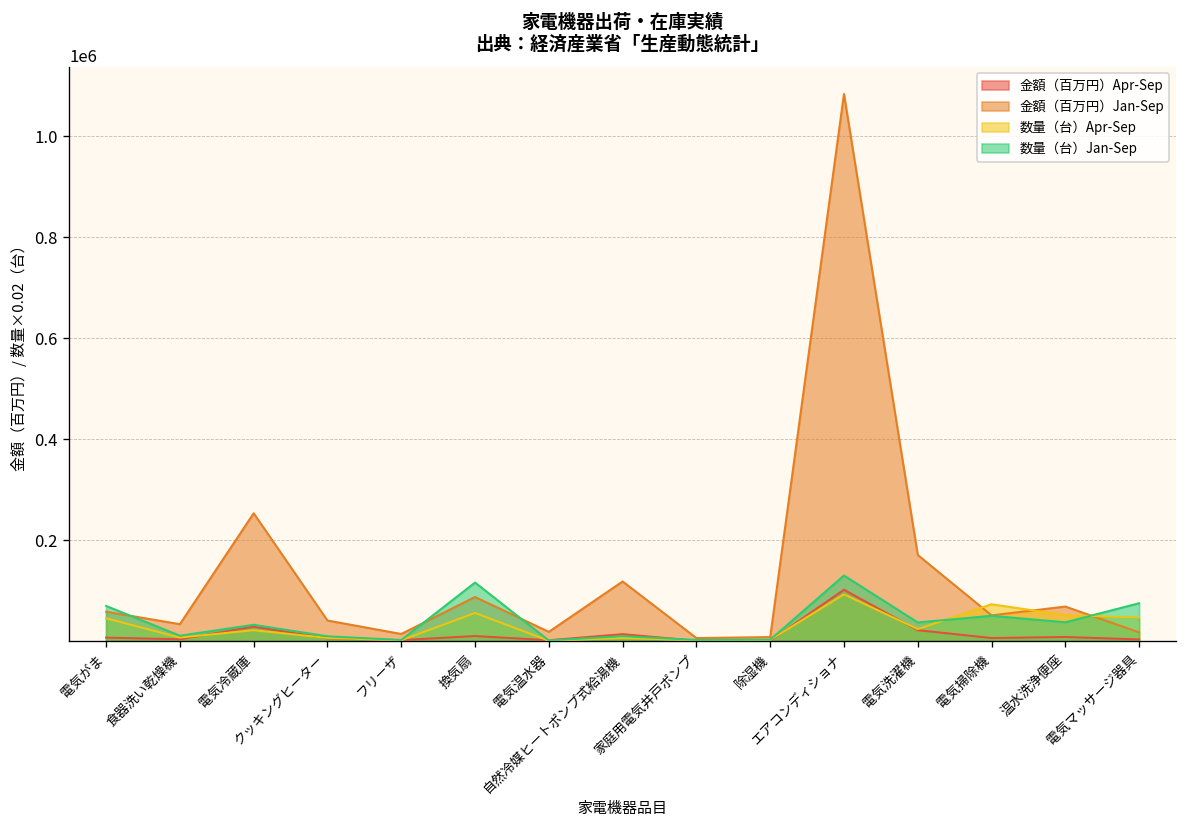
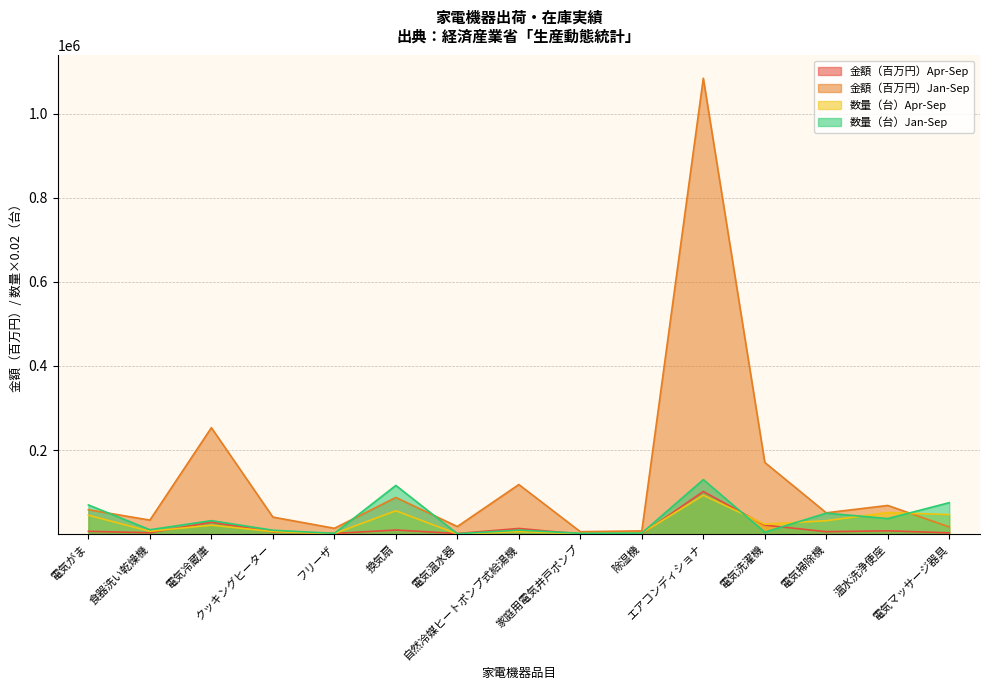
  {
    "数量（台）Apr-Sep": {
      "電気がま": 50000,
      "電気冷蔵庫": 20000,
      "換気扇": 60000,
      "エアコンディショナ": 90000,
-     "電気掃除機": 70000,
+     "電気掃除機": 30000,
      "温水洗浄便座": 50000,
      "電気マッサージ器具": 50000
    },
    "数量（台）Jan-Sep": {
      "電気がま": 70000,
      "換気扇": 120000,
      "エアコンディショナ": 130000,
-     "電気洗濯機": 40000,
+     "電気洗濯機": 0,
      "温水洗浄便座": 40000,
      "電気マッサージ器具": 80000
    }
  }
